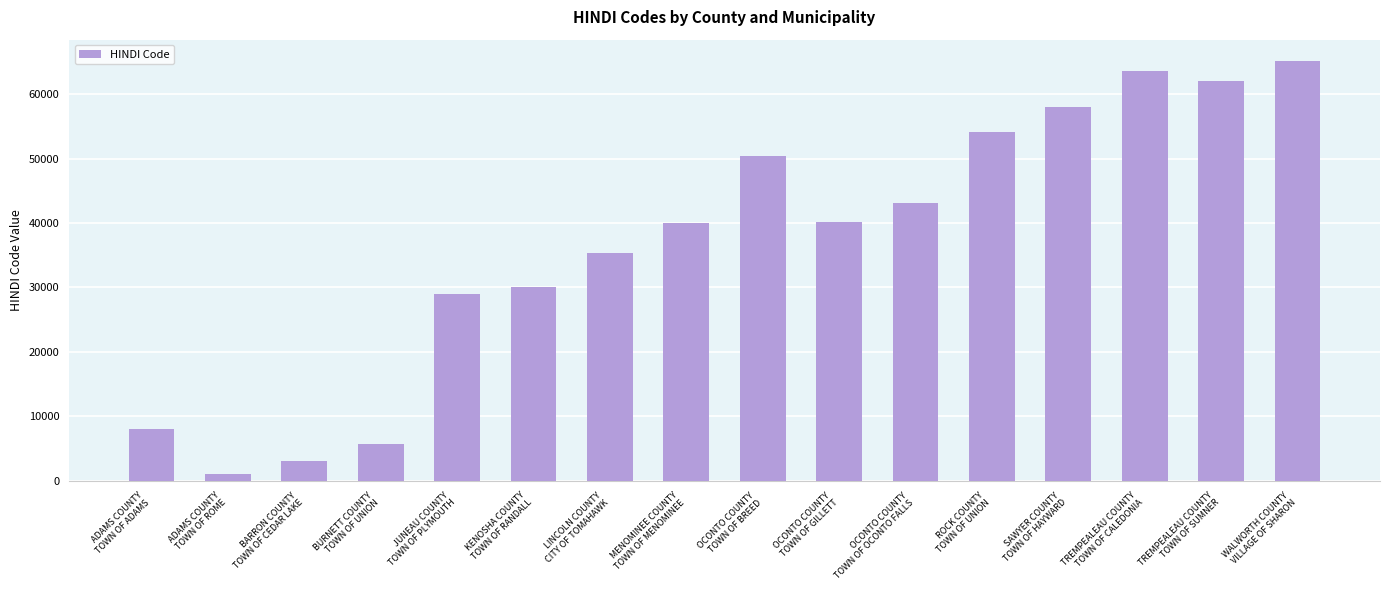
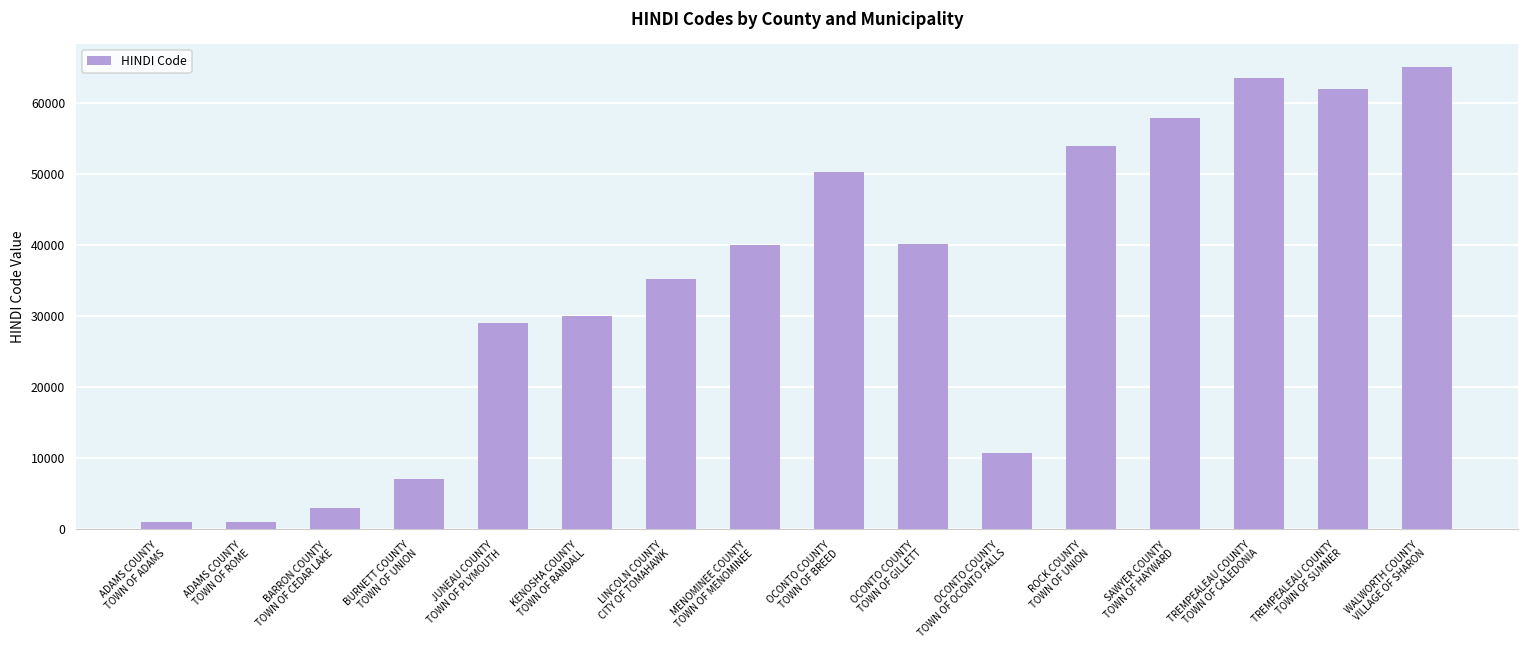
  {
-   "ADAMS COUNTY TOWN OF ADAMS": 8000,
+   "ADAMS COUNTY TOWN OF ADAMS": 1000,
    "ADAMS COUNTY TOWN OF ROME": 1000,
    "BARRON COUNTY TOWN OF CEDAR LAKE": 3000,
-   "BURNETT COUNTY TOWN OF UNION": 6000,
+   "BURNETT COUNTY TOWN OF UNION": 7000,
    "JUNEAU COUNTY TOWN OF PLYMOUTH": 29000,
    "KENOSHA COUNTY TOWN OF RANDALL": 30000,
    "LINCOLN COUNTY CITY OF TOMAHAWK": 35000,
    "MENOMINEE COUNTY TOWN OF MENOMINEE": 40000,
    "OCONTO COUNTY TOWN OF BREED": 50000,
    "OCONTO COUNTY TOWN OF GILLETT": 40000,
-   "OCONTO COUNTY TOWN OF OCONTO FALLS": 43000,
+   "OCONTO COUNTY TOWN OF OCONTO FALLS": 11000,
    "ROCK COUNTY TOWN OF UNION": 54000,
    "SAWYER COUNTY TOWN OF HAYWARD": 58000,
    "TREMPEALEAU COUNTY TOWN OF CALEDONIA": 64000,
    "TREMPEALEAU COUNTY TOWN OF SUMNER": 62000,
    "WALWORTH COUNTY VILLAGE OF SHARON": 65000
  }
